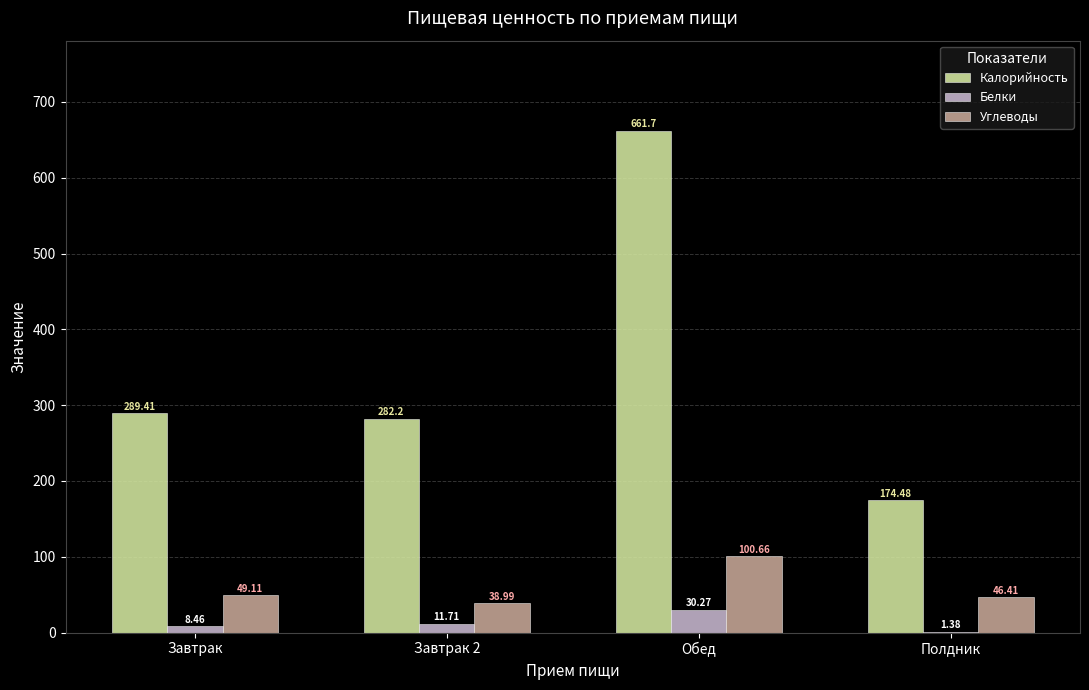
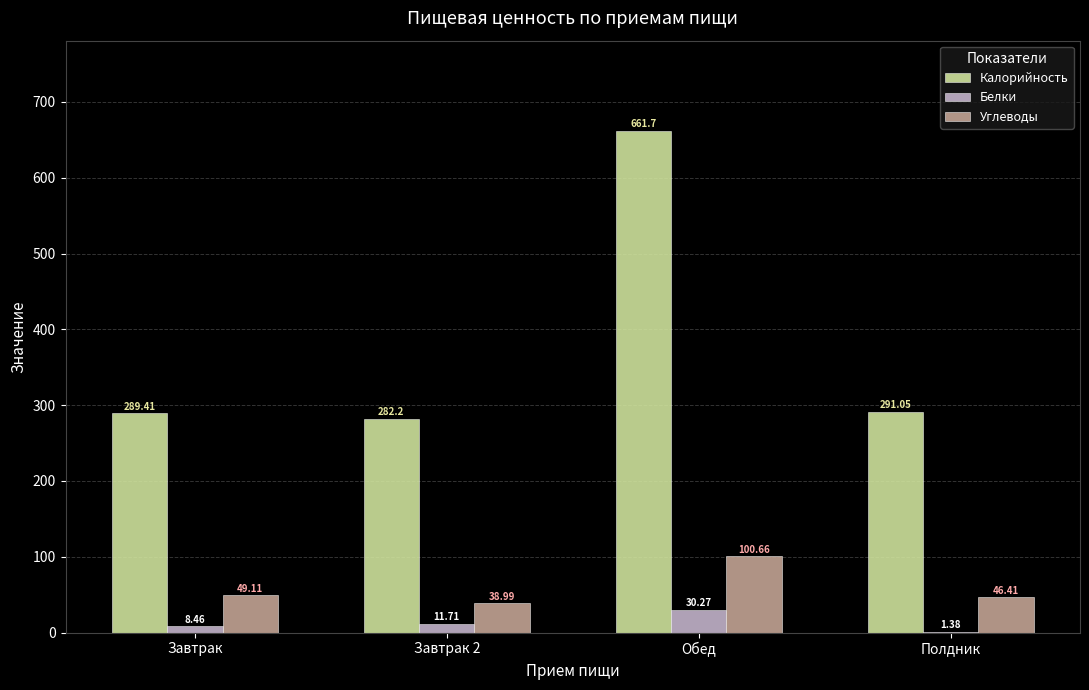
  {
    "Калорийность": {
      "Завтрак": 289.41,
      "Завтрак 2": 282.2,
      "Обед": 661.7,
-     "Полдник": 174.48
+     "Полдник": 291.05
    }
  }
